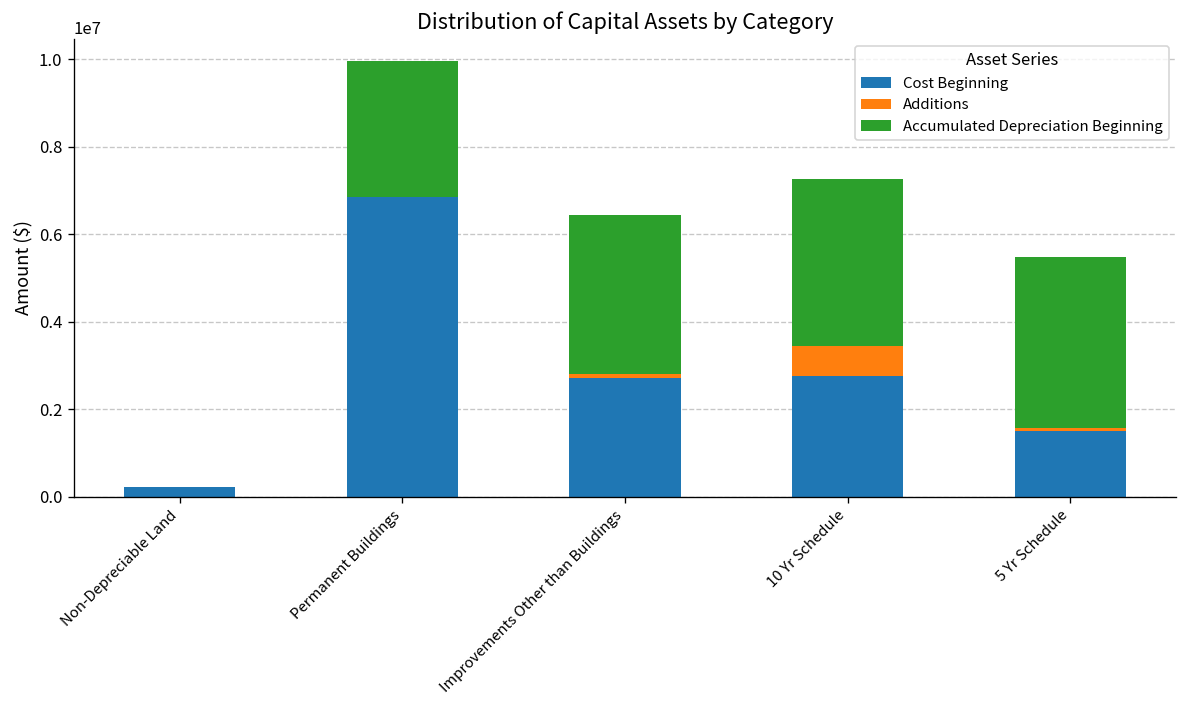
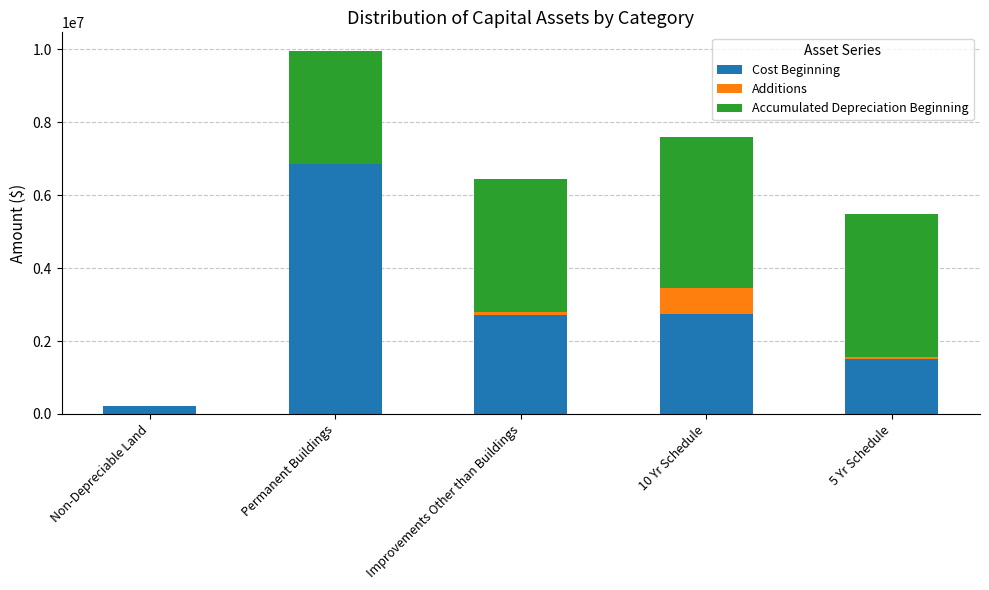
  {
    "Cost Beginning": {
      "Non-Depreciable Land": 200000,
      "Permanent Buildings": 6900000,
      "Improvements Other than Buildings": 2700000,
      "10 Yr Schedule": 2800000,
      "5 Yr Schedule": 1500000
    },
    "Additions": {
      "Non-Depreciable Land": 0,
      "Permanent Buildings": 0,
      "Improvements Other than Buildings": 100000,
      "10 Yr Schedule": 700000
    },
    "Accumulated Depreciation Beginning": {
      "Non-Depreciable Land": 0,
      "Permanent Buildings": 3100000,
      "Improvements Other than Buildings": 3600000,
-     "10 Yr Schedule": 3800000,
+     "10 Yr Schedule": 4100000,
      "5 Yr Schedule": 3900000
    }
  }
